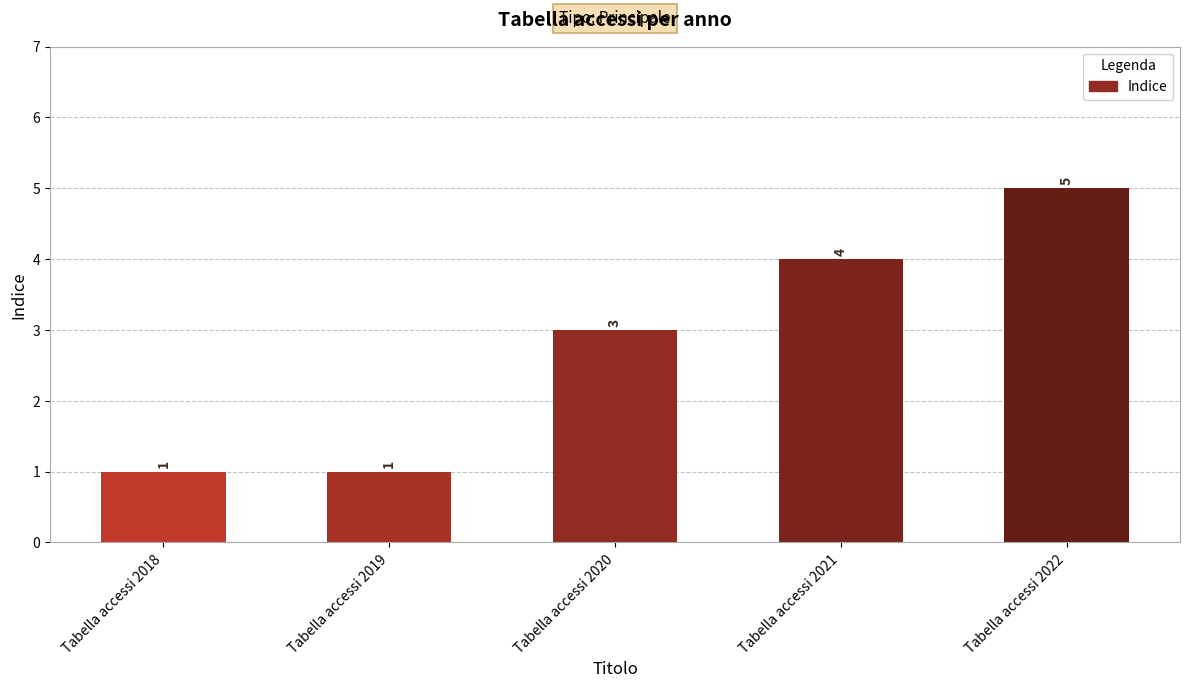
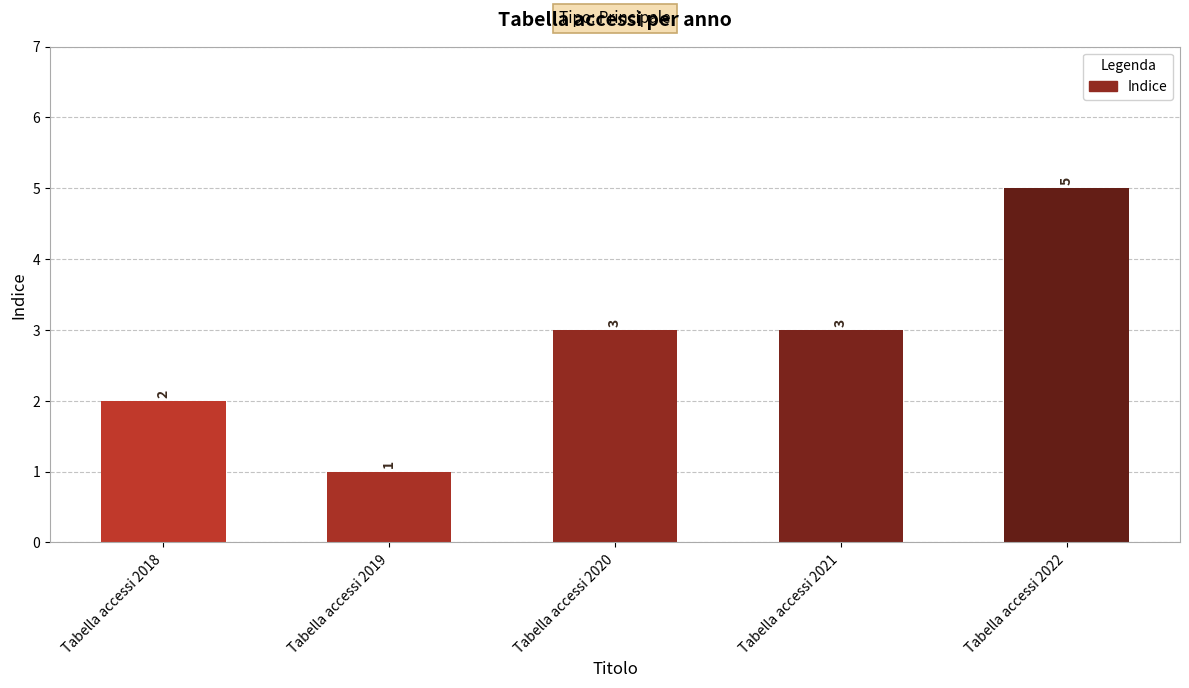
  {
-   "Tabella accessi 2018": 1,
+   "Tabella accessi 2018": 2,
    "Tabella accessi 2019": 1,
    "Tabella accessi 2020": 3,
-   "Tabella accessi 2021": 4,
+   "Tabella accessi 2021": 3,
    "Tabella accessi 2022": 5
  }
